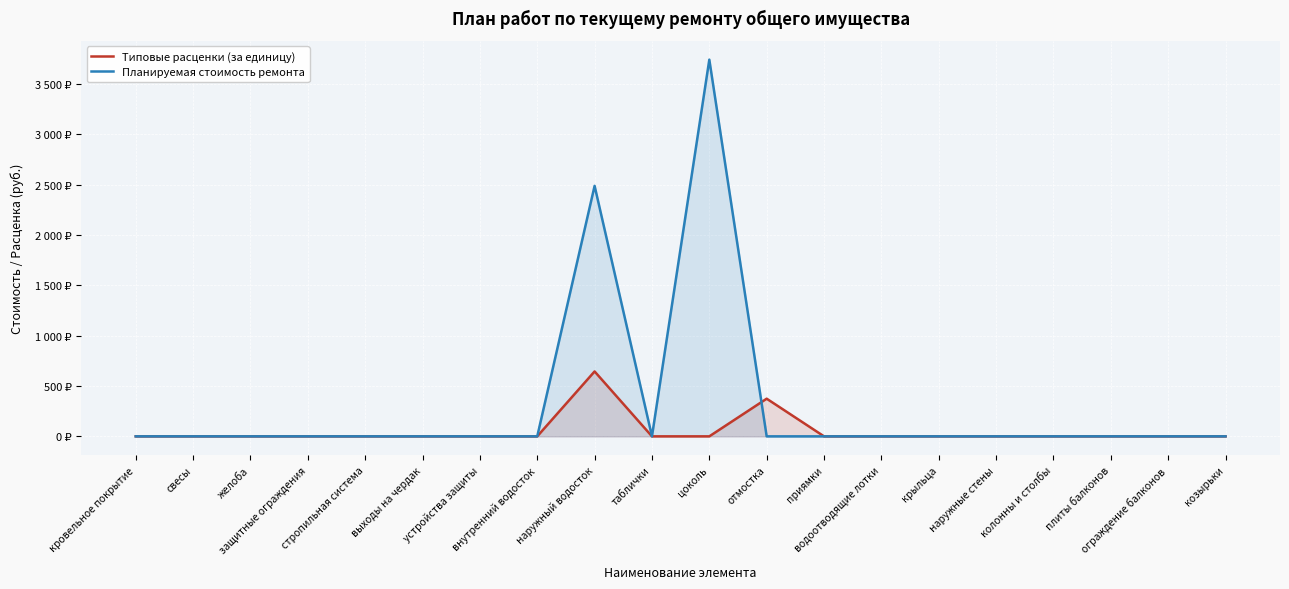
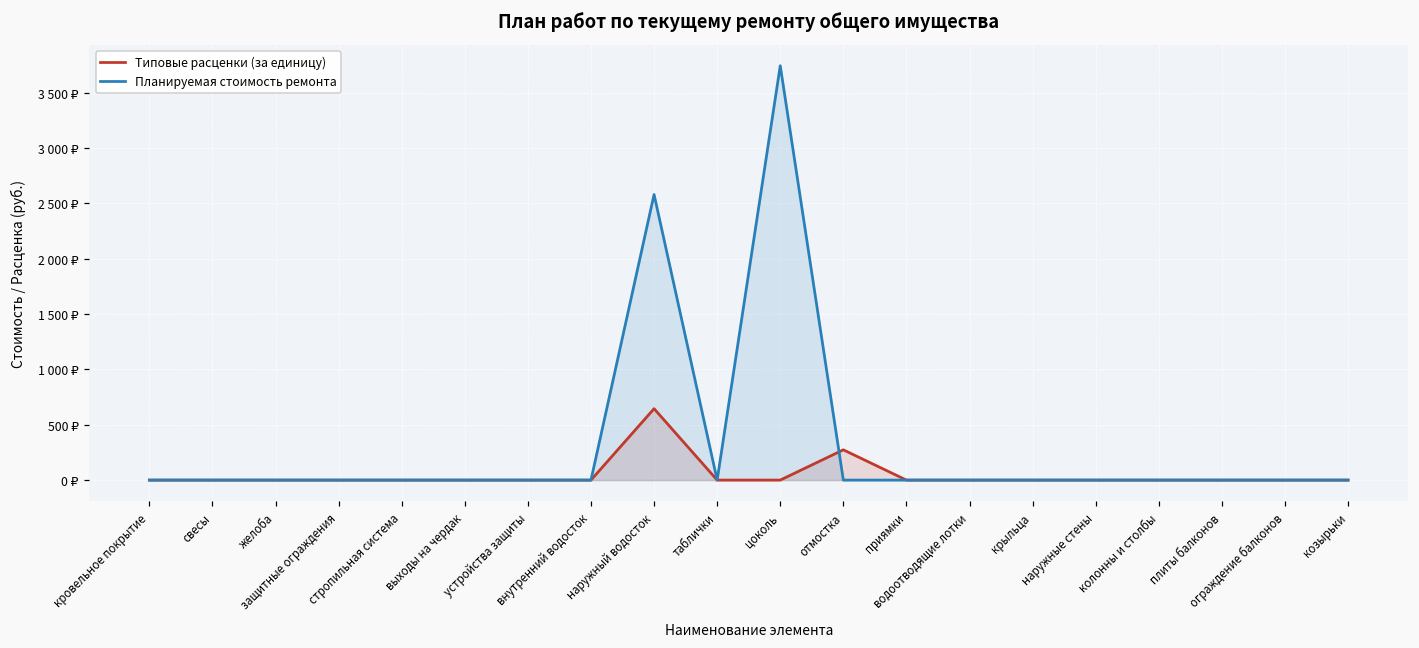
  {
    "Типовые расценки (за единицу)": {
      "наружный водосток": "640 ₽",
      "цоколь": "0 ₽",
-     "отмостка": "370 ₽"
+     "отмостка": "270 ₽"
    },
    "Планируемая стоимость ремонта": {
-     "наружный водосток": "2490 ₽",
+     "наружный водосток": "2580 ₽",
      "цоколь": "3740 ₽",
      "отмостка": "0 ₽"
    }
  }
